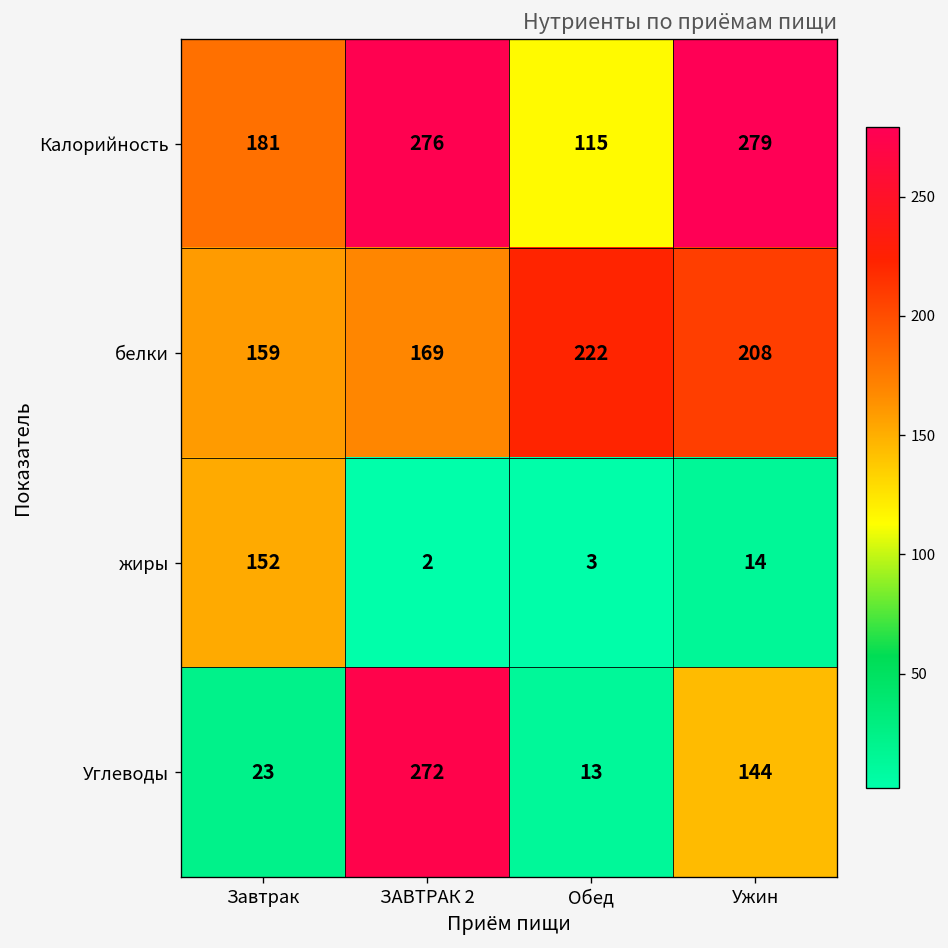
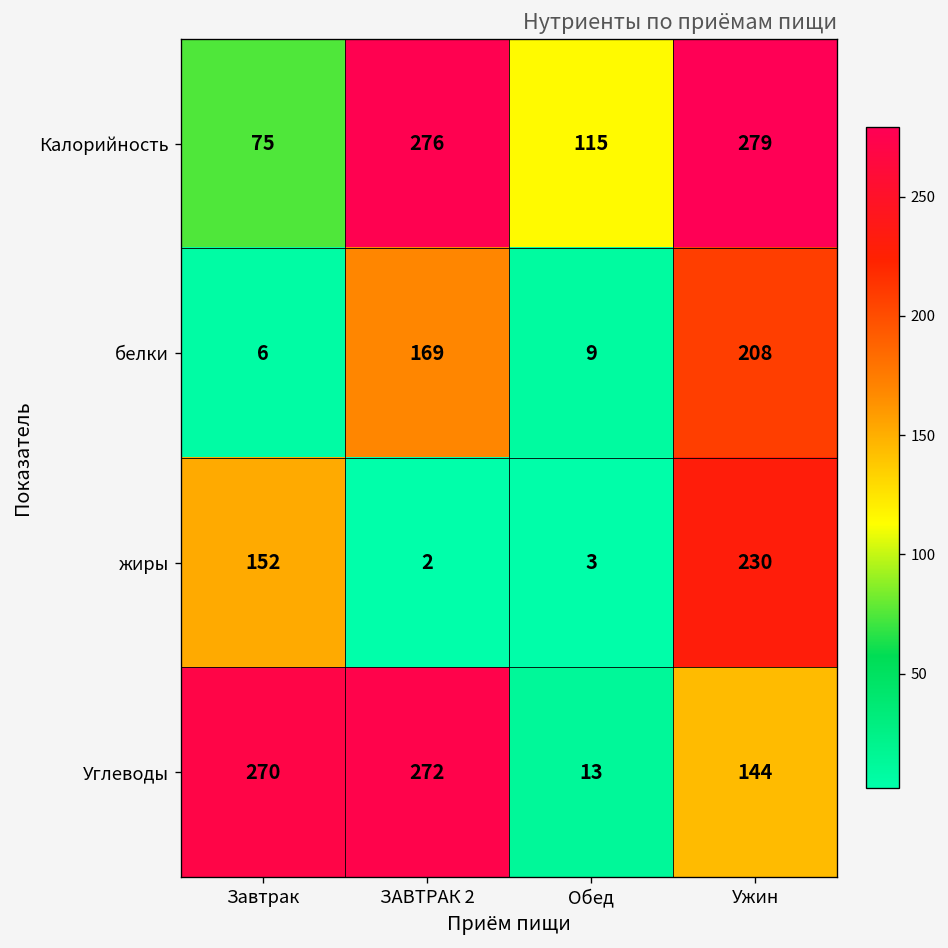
  {
    "Калорийность": {
-     "Завтрак": 181,
+     "Завтрак": 75,
      "ЗАВТРАК 2": 276,
      "Обед": 115,
      "Ужин": 279
    },
    "белки": {
-     "Завтрак": 159,
+     "Завтрак": 6,
      "ЗАВТРАК 2": 169,
-     "Обед": 222,
+     "Обед": 9,
      "Ужин": 208
    },
    "жиры": {
      "Завтрак": 152,
      "ЗАВТРАК 2": 2,
      "Обед": 3,
-     "Ужин": 14
+     "Ужин": 230
    },
    "Углеводы": {
-     "Завтрак": 23,
+     "Завтрак": 270,
      "ЗАВТРАК 2": 272,
      "Обед": 13,
      "Ужин": 144
    }
  }
